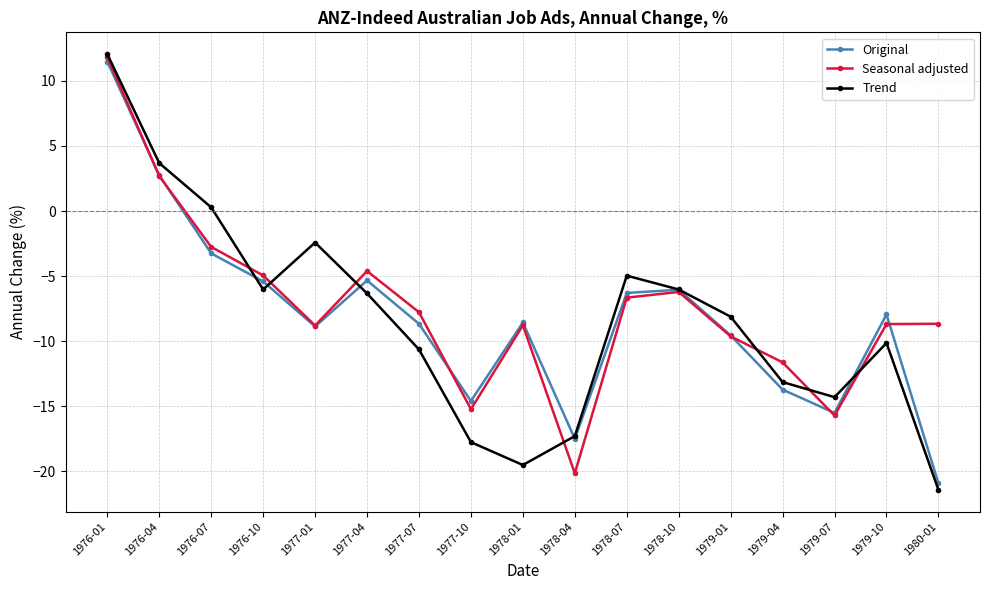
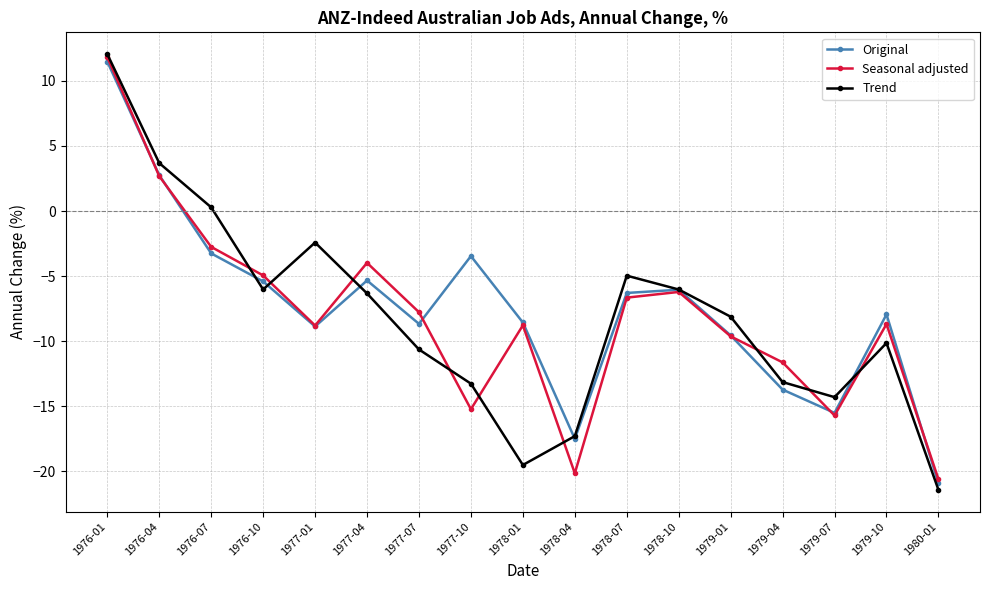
  {
    "Original": {
      "1976-01": 11.5,
      "1976-07": -3.3,
      "1976-10": -5.4,
      "1977-04": -5.3,
      "1977-07": -8.7,
-     "1977-10": -14.6,
+     "1977-10": -3.5,
      "1978-01": -8.6,
      "1978-04": -17.5,
      "1978-07": -6.3,
      "1979-04": -13.7,
      "1979-07": -15.5,
      "1979-10": -7.9,
      "1980-01": -20.9
    },
    "Seasonal adjusted": {
      "1976-01": 11.8,
      "1976-07": -2.8,
      "1976-10": -5.0,
-     "1977-04": -4.6,
+     "1977-04": -4.0,
      "1977-07": -7.8,
      "1977-10": -15.2,
      "1978-01": -8.8,
      "1978-04": -20.2,
      "1978-07": -6.7,
      "1979-04": -11.6,
      "1979-07": -15.7,
      "1979-10": -8.7,
-     "1980-01": -8.7
+     "1980-01": -20.6
    },
    "Trend": {
      "1976-01": 12.1,
      "1976-04": 3.7,
      "1976-07": 0.3,
      "1976-10": -6.0,
      "1977-01": -2.4,
      "1977-04": -6.3,
      "1977-07": -10.6,
-     "1977-10": -17.8,
+     "1977-10": -13.3,
      "1978-01": -19.5,
      "1978-04": -17.3,
      "1978-07": -5.0,
      "1979-01": -8.1,
      "1979-04": -13.1,
      "1979-07": -14.3,
      "1979-10": -10.1,
      "1980-01": -21.4
    }
  }
